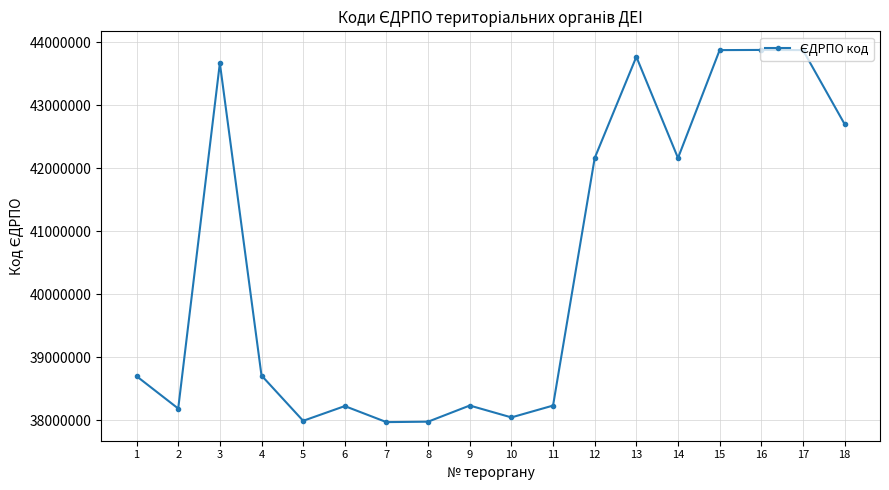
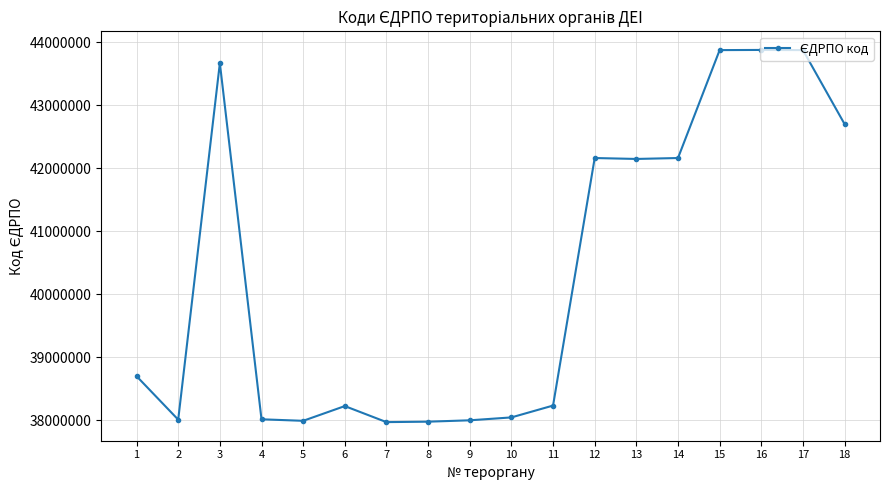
  {
    "1": 38700000,
-   "2": 38200000,
+   "2": 38000000,
    "3": 43700000,
-   "4": 38700000,
+   "4": 38000000,
    "5": 38000000,
    "6": 38200000,
    "7": 38000000,
    "8": 38000000,
-   "9": 38200000,
+   "9": 38000000,
    "10": 38000000,
    "11": 38200000,
    "12": 42200000,
-   "13": 43800000,
+   "13": 42100000,
    "14": 42200000,
    "15": 43900000,
    "18": 42700000
  }
